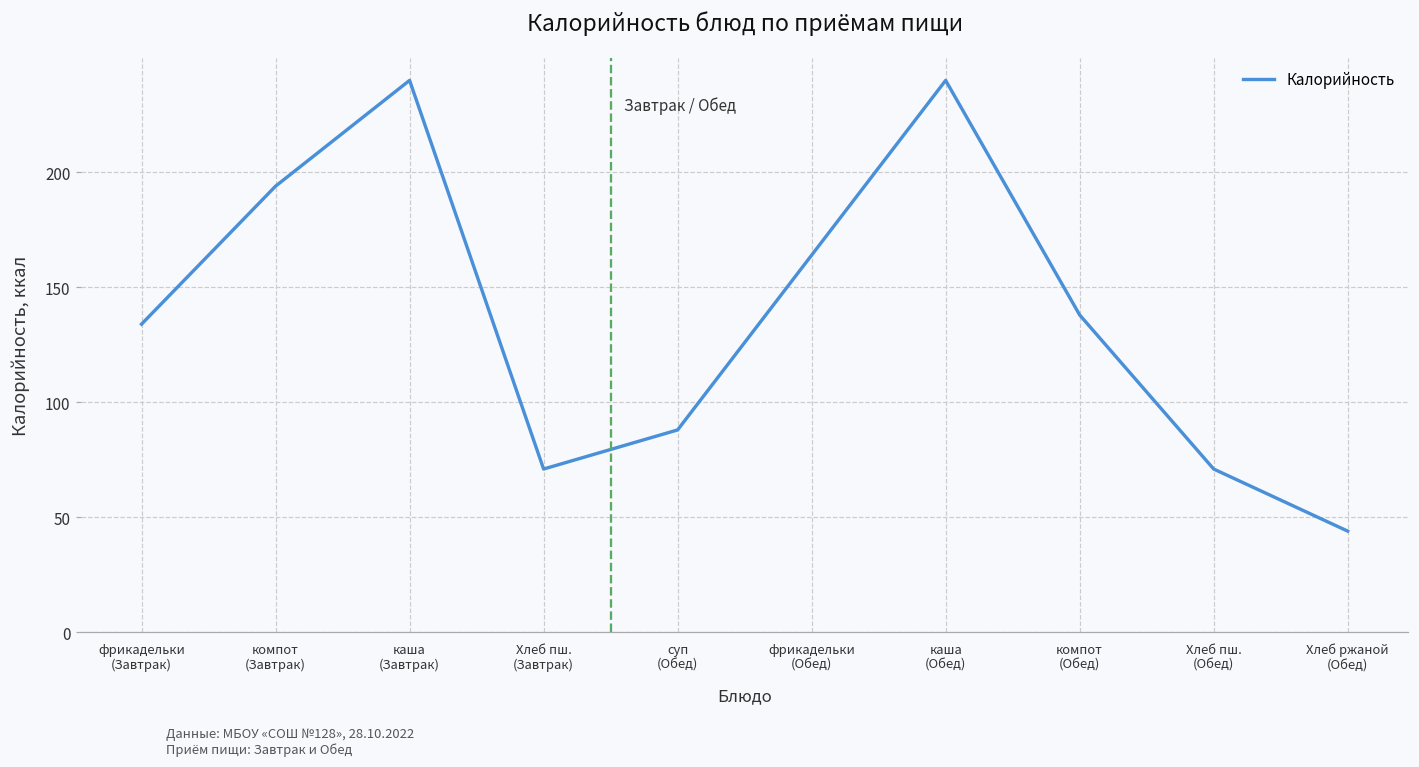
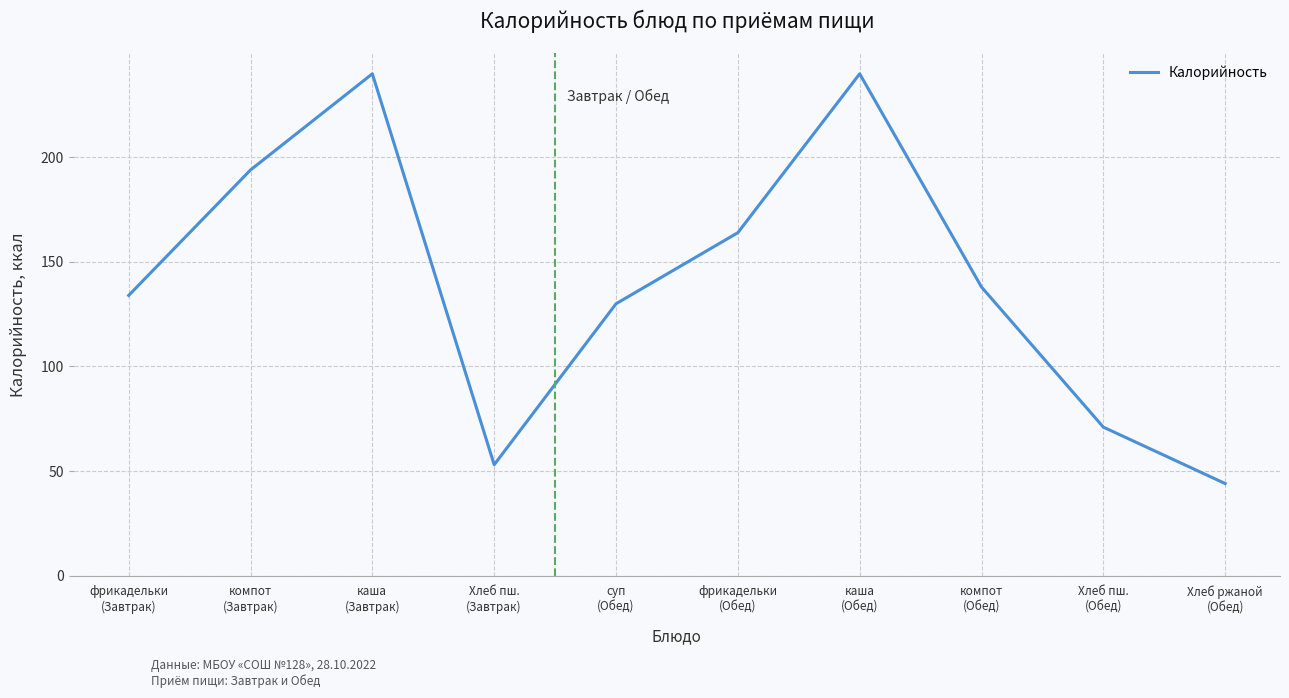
  {
    "фрикадельки (Завтрак)": 134,
    "компот (Завтрак)": 194,
    "каша (Завтрак)": 240,
-   "Хлеб пш. (Завтрак)": 71,
-   "суп (Обед)": 88,
+   "Хлеб пш. (Завтрак)": 53,
+   "суп (Обед)": 130,
    "фрикадельки (Обед)": 164,
    "каша (Обед)": 240,
    "компот (Обед)": 138,
    "Хлеб пш. (Обед)": 71,
    "Хлеб ржаной (Обед)": 44
  }
